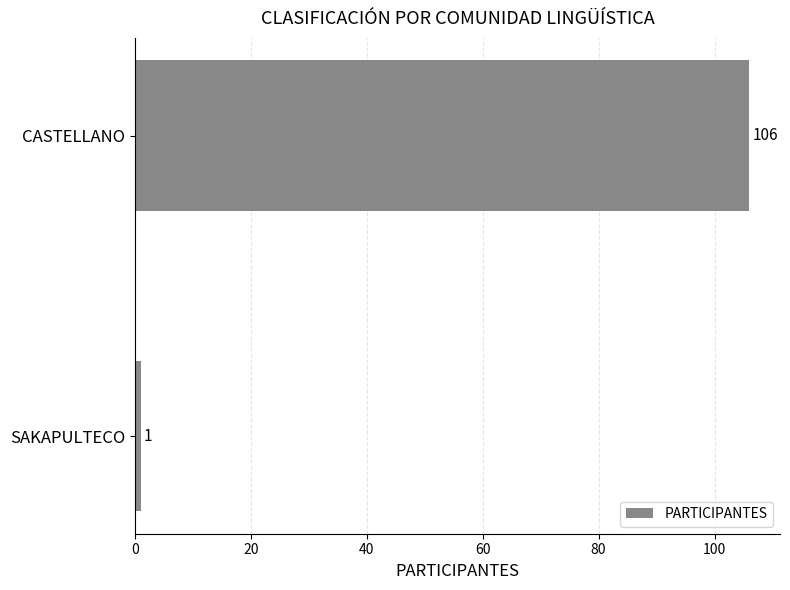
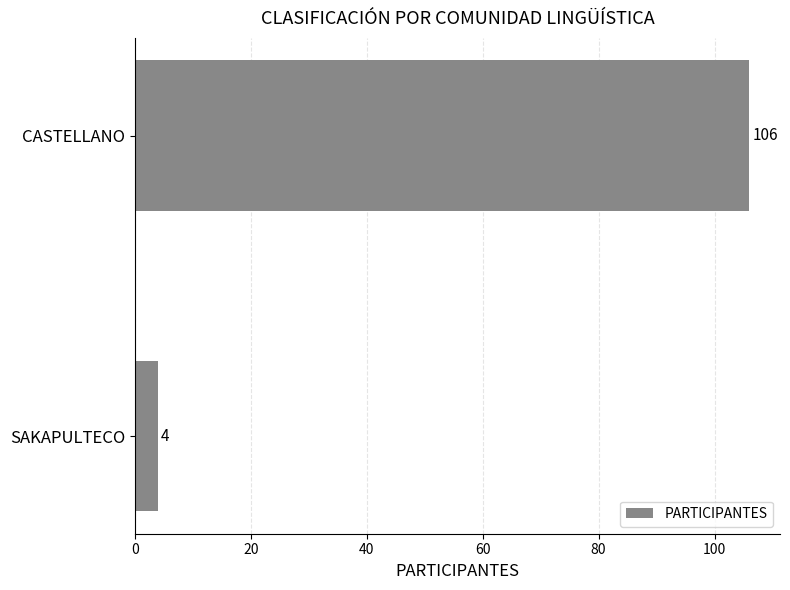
  {
    "CASTELLANO": 106,
-   "SAKAPULTECO": 1
+   "SAKAPULTECO": 4
  }
